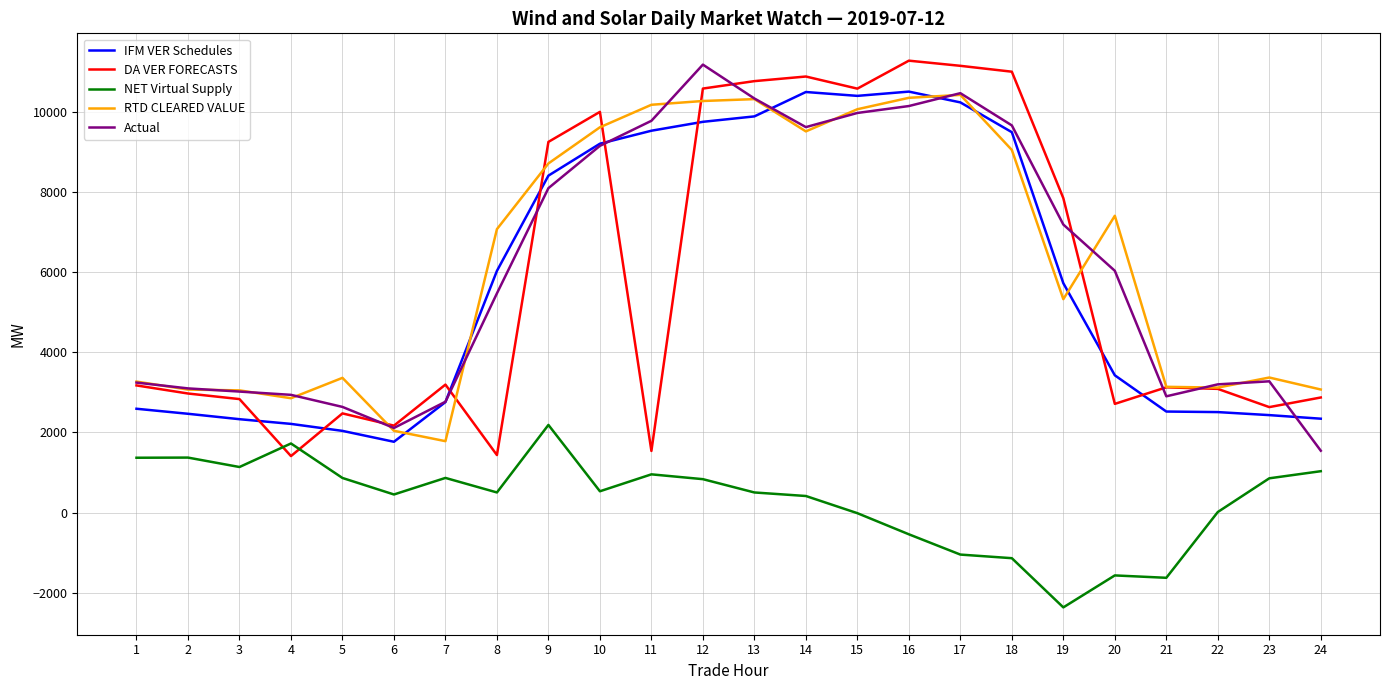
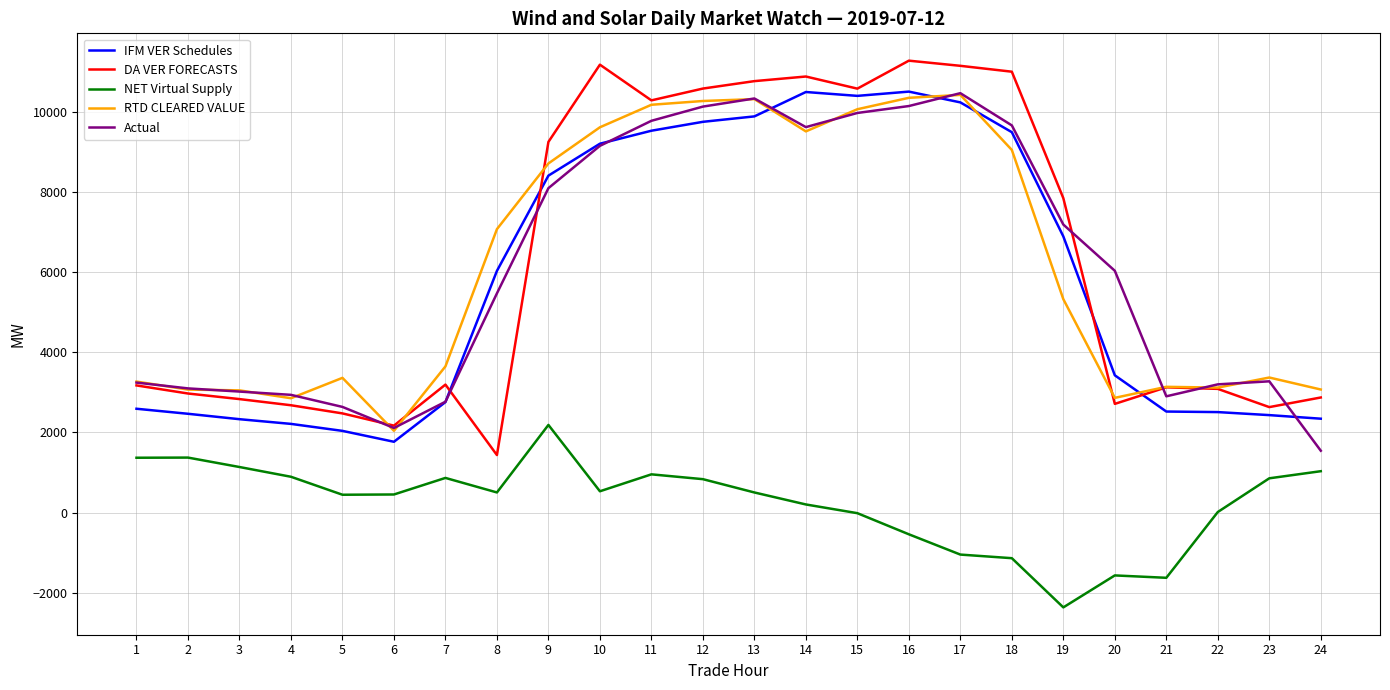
  {
    "IFM VER Schedules": {
      "1": 2600,
      "2": 2500,
      "3": 2300,
      "4": 2200,
      "5": 2000,
      "6": 1800,
      "8": 6000,
      "9": 8400,
      "11": 9500,
      "12": 9700,
      "13": 9900,
      "14": 10500,
      "15": 10400,
      "16": 10500,
      "17": 10200,
      "18": 9500,
-     "19": 5700,
+     "19": 6900,
      "20": 3400,
      "21": 2500,
      "22": 2500,
      "23": 2400,
      "24": 2300
    },
    "DA VER FORECASTS": {
      "1": 3200,
      "2": 3000,
      "3": 2800,
-     "4": 1400,
+     "4": 2700,
      "5": 2500,
      "7": 3200,
      "8": 1400,
      "9": 9200,
-     "10": 10000,
-     "11": 1500,
+     "10": 11200,
+     "11": 10300,
      "12": 10600,
      "13": 10800,
      "14": 10900,
      "15": 10600,
      "16": 11300,
      "17": 11100,
      "18": 11000,
      "19": 7800,
      "20": 2700,
      "23": 2600,
      "24": 2900
    },
    "NET Virtual Supply": {
      "1": 1400,
      "2": 1400,
      "3": 1100,
-     "4": 1700,
-     "5": 900,
+     "4": 900,
+     "5": 400,
      "6": 500,
      "7": 900,
      "8": 500,
      "9": 2200,
      "10": 500,
      "11": 1000,
      "12": 800,
      "13": 500,
-     "14": 400,
+     "14": 200,
      "15": 0,
      "16": -500,
      "17": -1000,
      "18": -1100,
      "19": -2400,
      "20": -1600,
      "21": -1600,
      "22": 0,
      "23": 900,
      "24": 1000
    },
    "RTD CLEARED VALUE": {
      "4": 2900,
      "5": 3400,
      "6": 2000,
-     "7": 1800,
+     "7": 3600,
      "8": 7100,
      "9": 8700,
      "10": 9600,
      "11": 10200,
      "12": 10300,
      "14": 9500,
      "15": 10100,
      "16": 10300,
      "18": 9000,
      "19": 5300,
-     "20": 7400,
+     "20": 2900,
      "23": 3400,
      "24": 3100
    },
    "Actual": {
      "4": 2900,
      "5": 2600,
      "8": 5500,
      "9": 8100,
      "11": 9800,
-     "12": 11200,
+     "12": 10100,
      "14": 9600,
      "15": 10000,
      "16": 10100,
      "18": 9700,
      "19": 7200,
      "20": 6000,
      "21": 2900,
      "22": 3200,
      "23": 3300,
      "24": 1500
    }
  }
